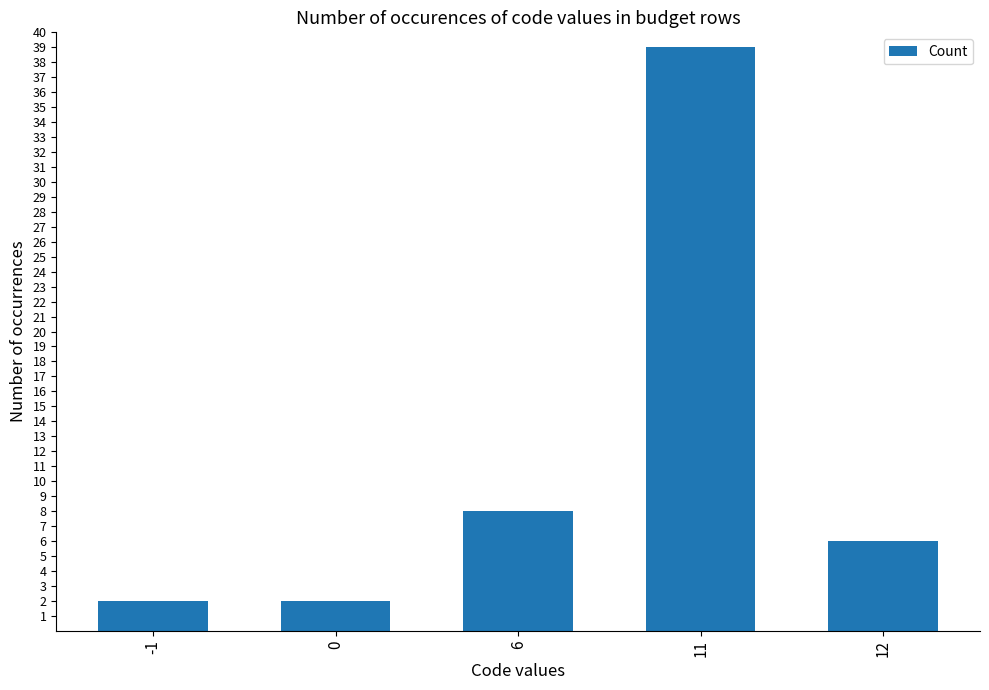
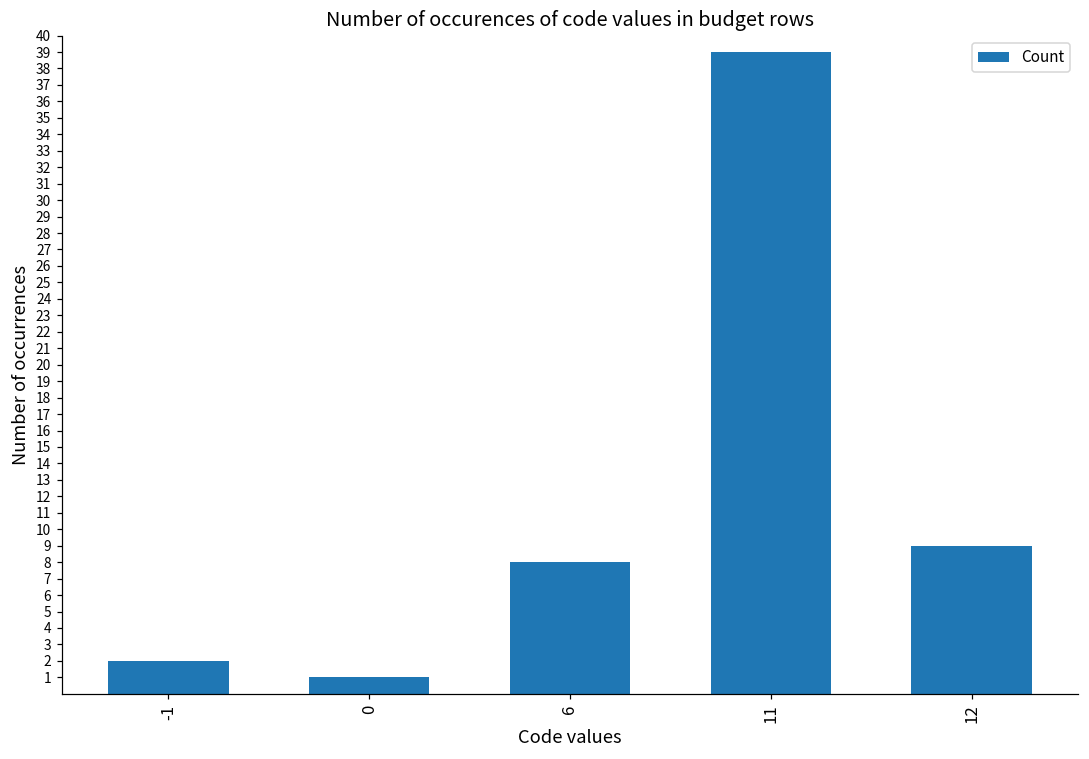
  {
    "-1": 2,
-   "0": 2,
+   "0": 1,
    "6": 8,
    "11": 39,
-   "12": 6
+   "12": 9
  }
